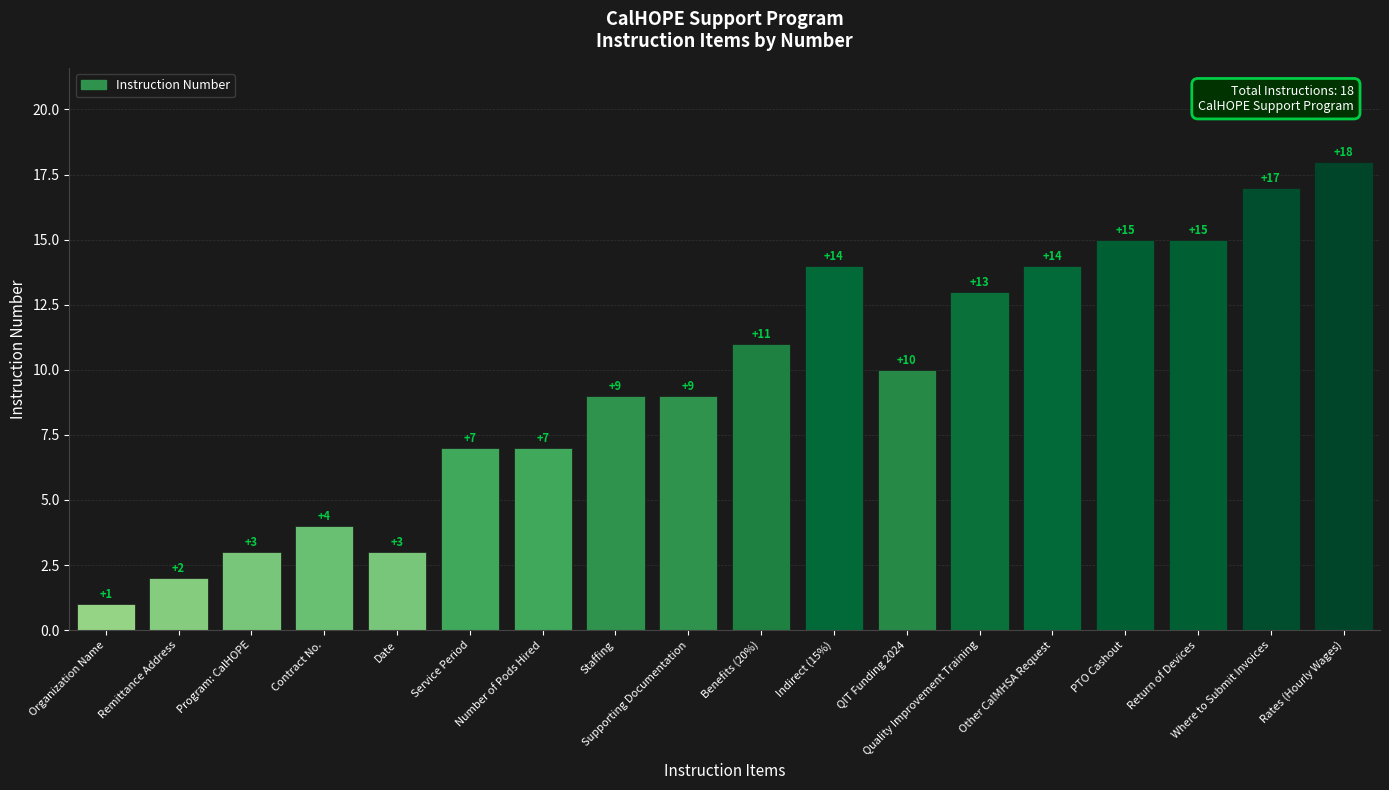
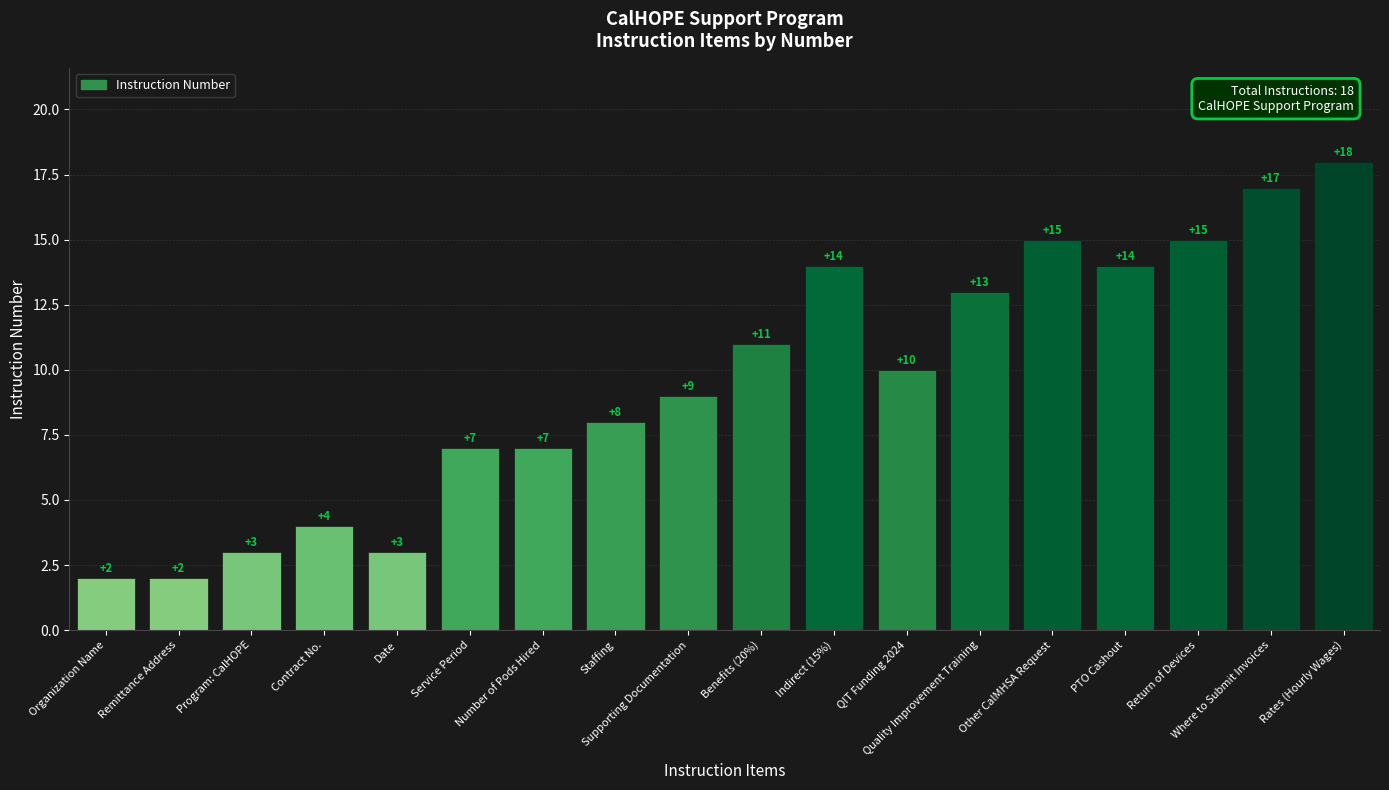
  {
-   "Organization Name": "+1",
+   "Organization Name": "+2",
    "Remittance Address": "+2",
    "Program: CalHOPE": "+3",
    "Contract No.": "+4",
    "Date": "+3",
    "Service Period": "+7",
    "Number of Pods Hired": "+7",
-   "Staffing": "+9",
+   "Staffing": "+8",
    "Supporting Documentation": "+9",
    "Benefits (20%)": "+11",
    "Indirect (15%)": "+14",
    "QIT Funding 2024": "+10",
    "Quality Improvement Training": "+13",
-   "Other CalMHSA Request": "+14",
-   "PTO Cashout": "+15",
+   "Other CalMHSA Request": "+15",
+   "PTO Cashout": "+14",
    "Return of Devices": "+15",
    "Where to Submit Invoices": "+17",
    "Rates (Hourly Wages)": "+18"
  }
